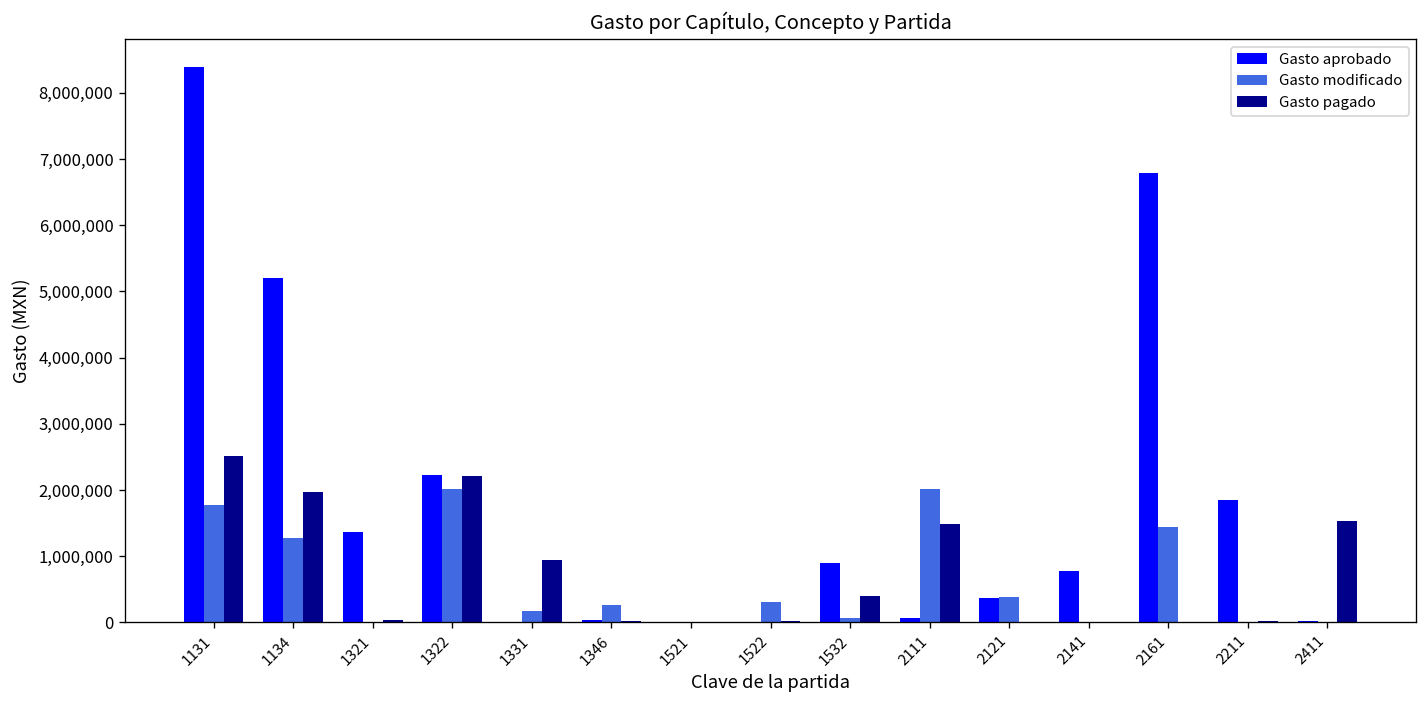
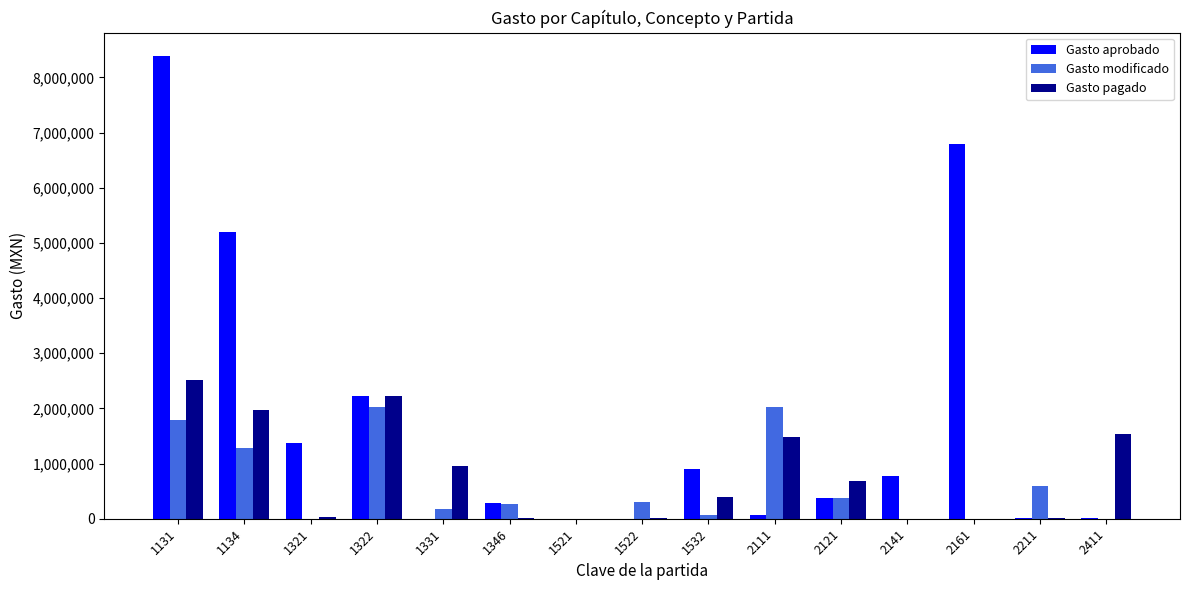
  {
    "Gasto aprobado": {
      "1131": "8,400,000",
      "1134": "5,200,000",
      "1321": "1,400,000",
      "1322": "2,200,000",
      "1331": "0",
-     "1346": "0",
+     "1346": "300,000",
      "1521": "0",
      "1522": "0",
      "1532": "900,000",
      "2111": "100,000",
      "2121": "400,000",
      "2141": "800,000",
      "2161": "6,800,000",
-     "2211": "1,800,000"
+     "2211": "0"
    },
    "Gasto modificado": {
      "1131": "1,800,000",
      "1134": "1,300,000",
      "1322": "2,000,000",
      "1331": "200,000",
      "1346": "300,000",
      "1521": "0",
      "1522": "300,000",
      "1532": "100,000",
      "2111": "2,000,000",
      "2121": "400,000",
      "2141": "0",
-     "2161": "1,400,000",
-     "2211": "0",
+     "2161": "0",
+     "2211": "600,000",
      "2411": "0"
    },
    "Gasto pagado": {
      "1131": "2,500,000",
      "1134": "2,000,000",
      "1322": "2,200,000",
      "1331": "900,000",
      "1521": "0",
      "1532": "400,000",
      "2111": "1,500,000",
-     "2121": "0",
+     "2121": "700,000",
      "2411": "1,500,000"
    }
  }
